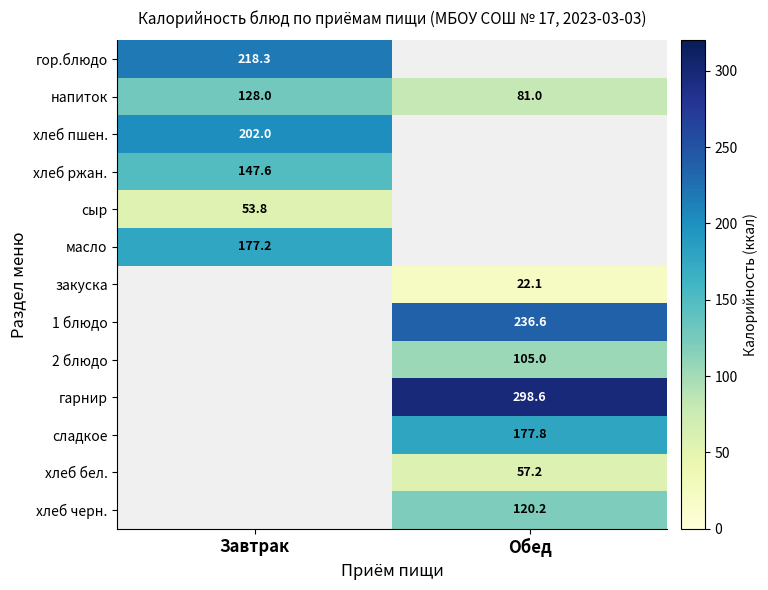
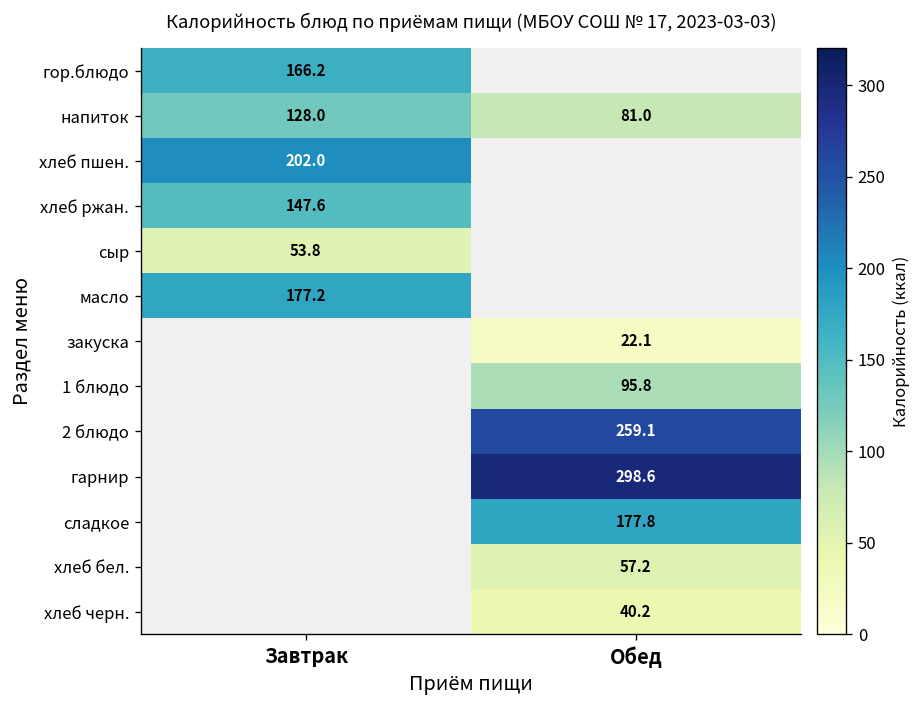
  {
    "гор.блюдо": {
-     "Завтрак": 218.3
+     "Завтрак": 166.2
    },
    "напиток": {
      "Завтрак": 128.0,
      "Обед": 81.0
    },
    "хлеб пшен.": {
      "Завтрак": 202.0
    },
    "хлеб ржан.": {
      "Завтрак": 147.6
    },
    "сыр": {
      "Завтрак": 53.8
    },
    "масло": {
      "Завтрак": 177.2
    },
    "закуска": {
      "Обед": 22.1
    },
    "1 блюдо": {
-     "Обед": 236.6
+     "Обед": 95.8
    },
    "2 блюдо": {
-     "Обед": 105.0
+     "Обед": 259.1
    },
    "гарнир": {
      "Обед": 298.6
    },
    "сладкое": {
      "Обед": 177.8
    },
    "хлеб бел.": {
      "Обед": 57.2
    },
    "хлеб черн.": {
-     "Обед": 120.2
+     "Обед": 40.2
    }
  }
